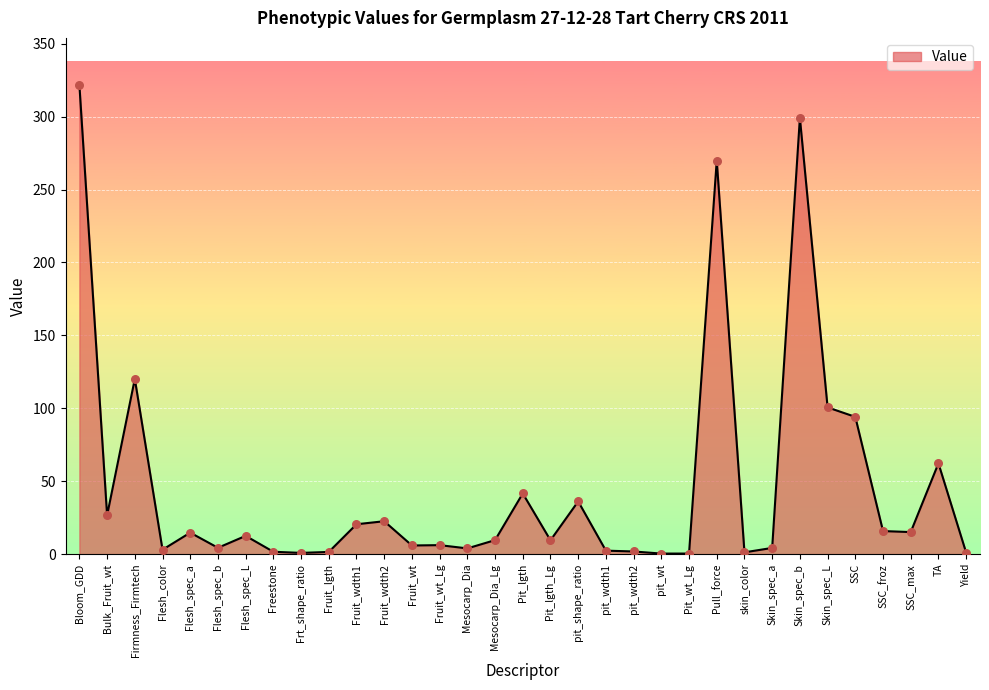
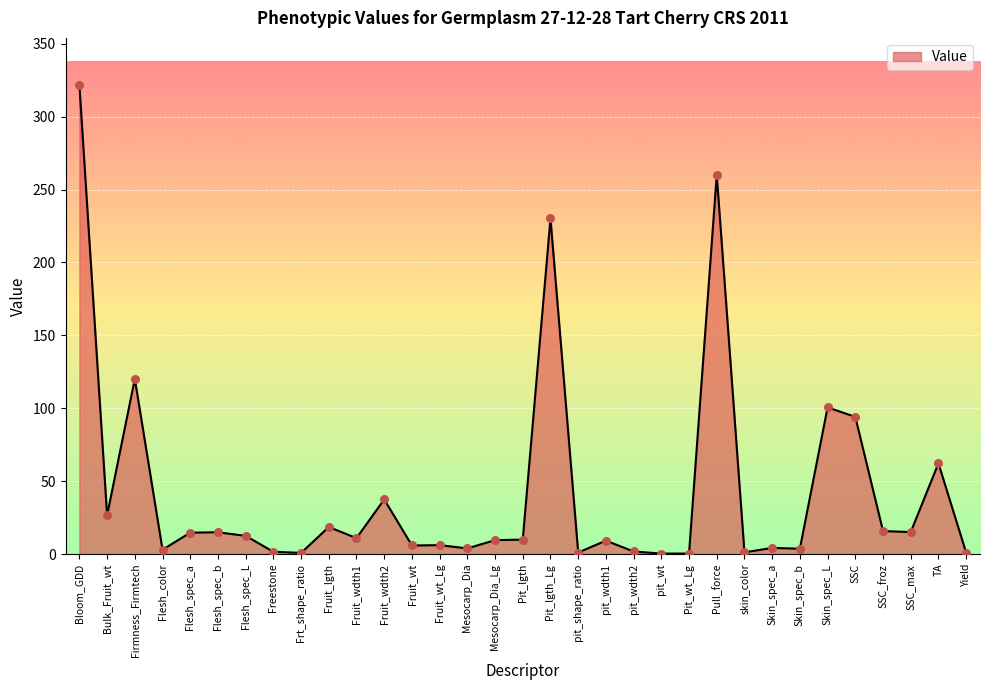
  {
    "Bloom_GDD": 322,
    "Bulk_Fruit_wt": 27,
    "Firmness_Firmtech": 120,
    "Flesh_color": 3,
    "Flesh_spec_a": 15,
-   "Flesh_spec_b": 4,
+   "Flesh_spec_b": 15,
    "Flesh_spec_L": 13,
    "Freestone": 2,
    "Frt_shape_ratio": 1,
-   "Fruit_lgth": 1,
-   "Fruit_wdth1": 20,
-   "Fruit_wdth2": 23,
+   "Fruit_lgth": 19,
+   "Fruit_wdth1": 11,
+   "Fruit_wdth2": 37,
    "Fruit_wt": 6,
    "Fruit_wt_Lg": 6,
    "Mesocarp_Dia": 4,
    "Mesocarp_Dia_Lg": 10,
-   "Pit_lgth": 42,
-   "Pit_lgth_Lg": 9,
-   "pit_shape_ratio": 36,
-   "pit_wdth1": 2,
+   "Pit_lgth": 10,
+   "Pit_lgth_Lg": 230,
+   "pit_shape_ratio": 1,
+   "pit_wdth1": 9,
    "pit_wdth2": 2,
    "pit_wt": 0,
    "Pit_wt_Lg": 0,
-   "Pull_force": 270,
+   "Pull_force": 260,
    "skin_color": 1,
    "Skin_spec_a": 4,
-   "Skin_spec_b": 299,
+   "Skin_spec_b": 4,
    "Skin_spec_L": 101,
    "SSC": 94,
    "SSC_froz": 16,
    "SSC_max": 15,
    "TA": 62,
    "Yield": 1
  }
